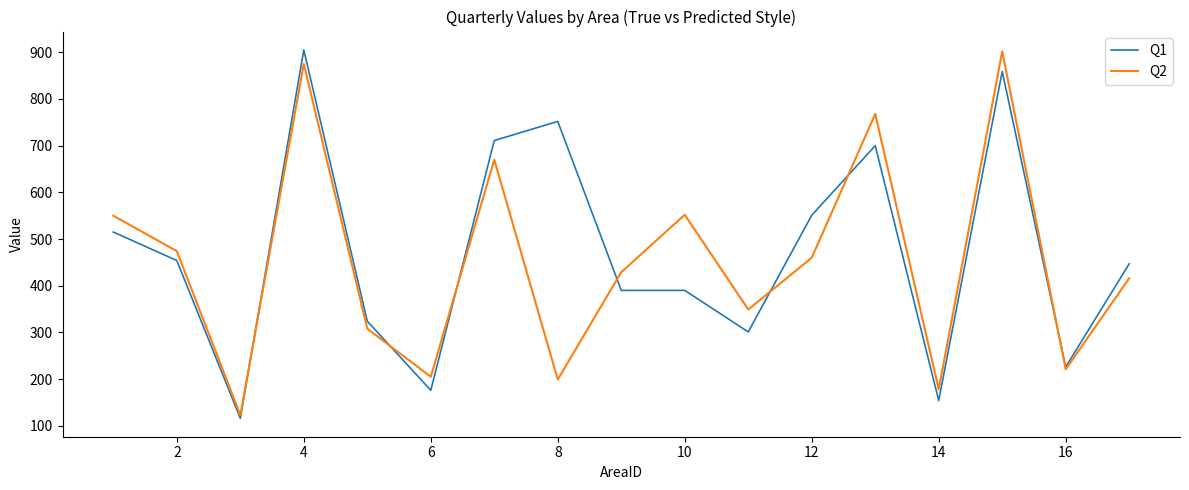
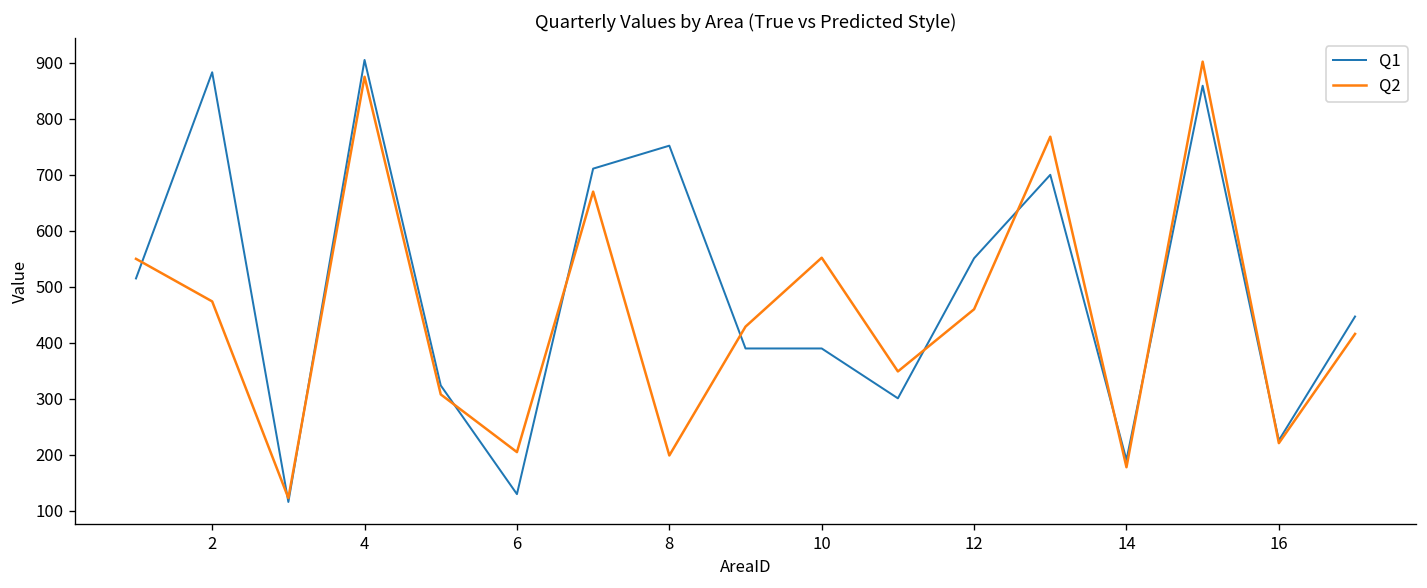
  {
    "Q1": {
-     "2": 450,
+     "2": 880,
      "4": 910,
-     "6": 180,
+     "6": 130,
      "8": 750,
      "10": 390,
      "12": 550,
-     "14": 150
+     "14": 190
    },
    "Q2": {
      "2": 470,
      "4": 880,
      "6": 210,
      "8": 200,
      "10": 550,
      "12": 460,
      "14": 180
    }
  }
